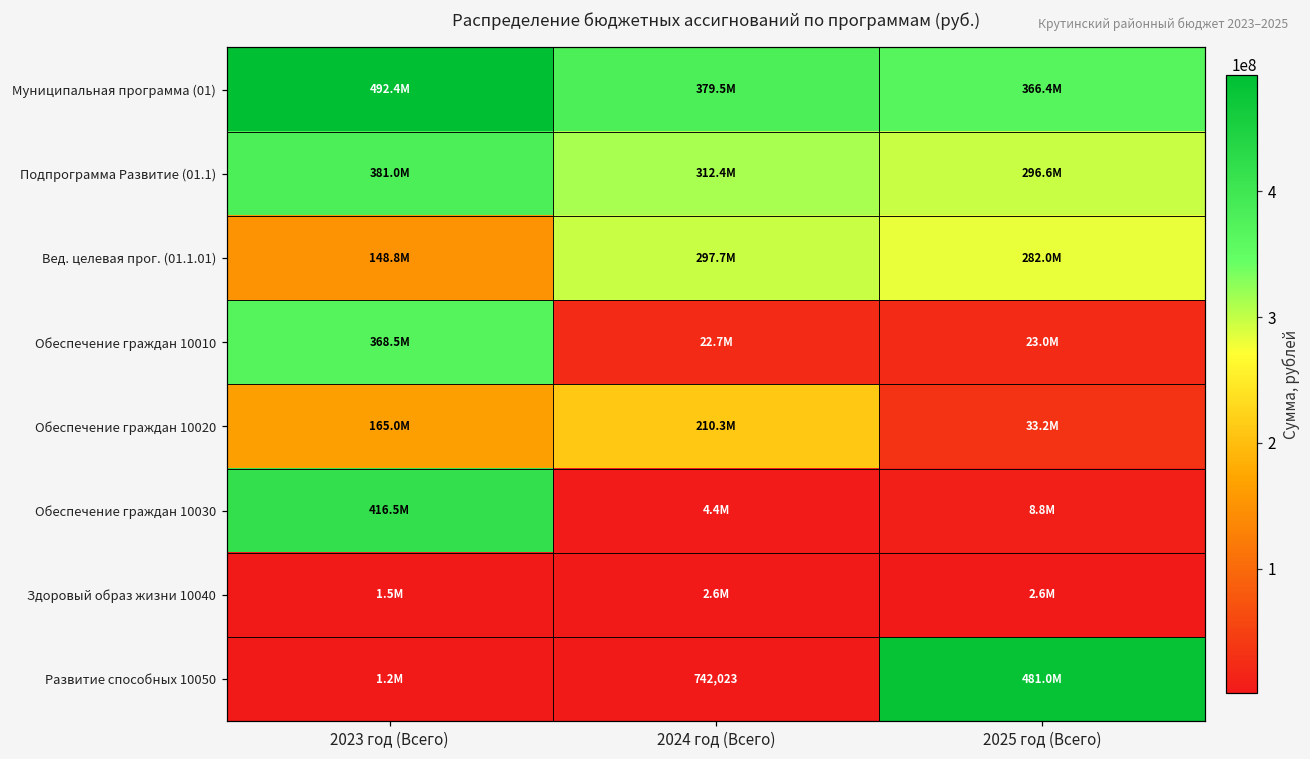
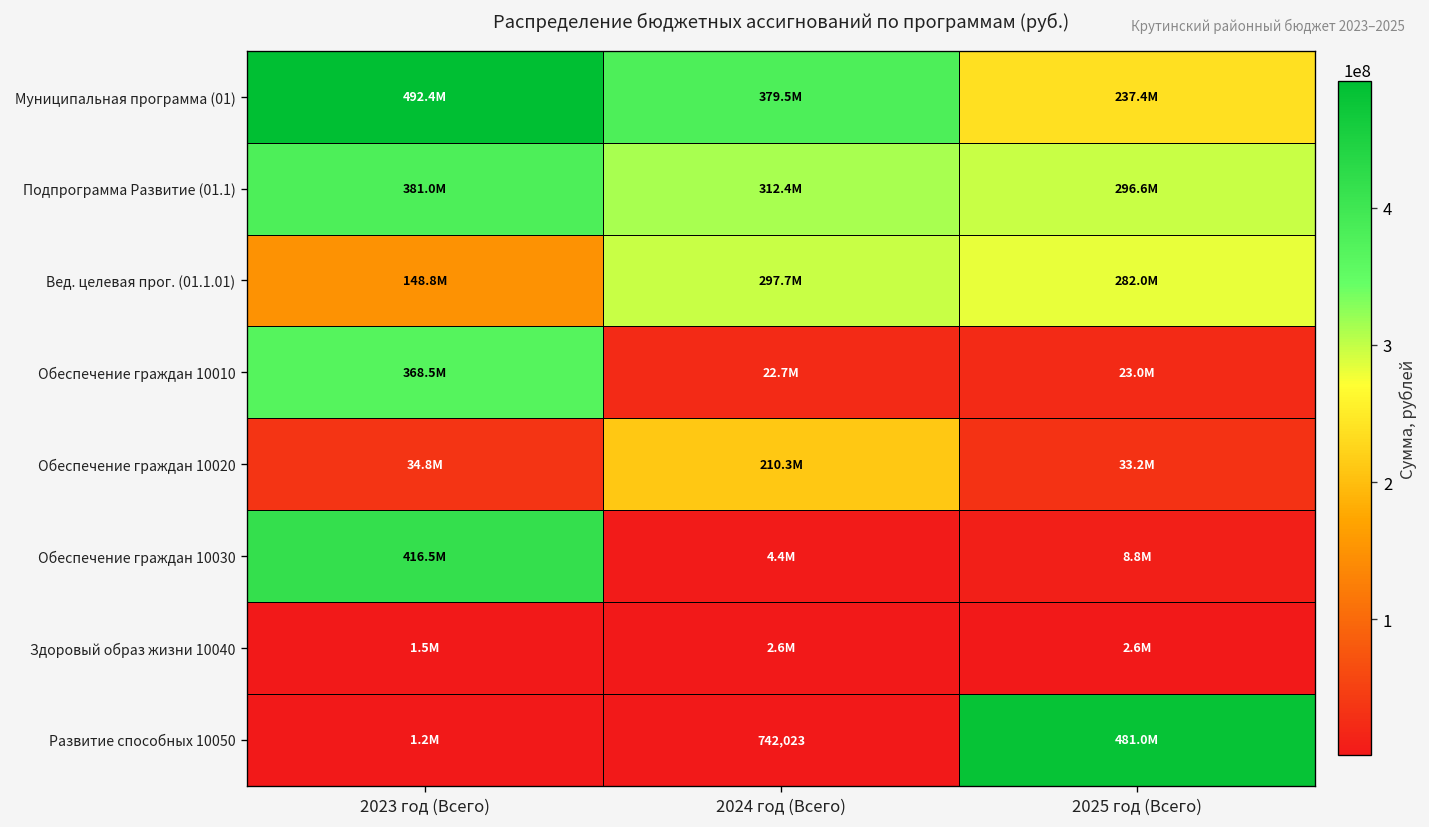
  {
    "Муниципальная программа (01)": {
      "2023 год (Всего)": "492.4M",
      "2024 год (Всего)": "379.5M",
-     "2025 год (Всего)": "366.4M"
+     "2025 год (Всего)": "237.4M"
    },
    "Подпрограмма Развитие (01.1)": {
      "2023 год (Всего)": "381.0M",
      "2024 год (Всего)": "312.4M",
      "2025 год (Всего)": "296.6M"
    },
    "Вед. целевая прог. (01.1.01)": {
      "2023 год (Всего)": "148.8M",
      "2024 год (Всего)": "297.7M",
      "2025 год (Всего)": "282.0M"
    },
    "Обеспечение граждан 10010": {
      "2023 год (Всего)": "368.5M",
      "2024 год (Всего)": "22.7M",
      "2025 год (Всего)": "23.0M"
    },
    "Обеспечение граждан 10020": {
-     "2023 год (Всего)": "165.0M",
+     "2023 год (Всего)": "34.8M",
      "2024 год (Всего)": "210.3M",
      "2025 год (Всего)": "33.2M"
    },
    "Обеспечение граждан 10030": {
      "2023 год (Всего)": "416.5M",
      "2024 год (Всего)": "4.4M",
      "2025 год (Всего)": "8.8M"
    },
    "Здоровый образ жизни 10040": {
      "2023 год (Всего)": "1.5M",
      "2024 год (Всего)": "2.6M",
      "2025 год (Всего)": "2.6M"
    },
    "Развитие способных 10050": {
      "2023 год (Всего)": "1.2M",
      "2024 год (Всего)": "742,023",
      "2025 год (Всего)": "481.0M"
    }
  }
